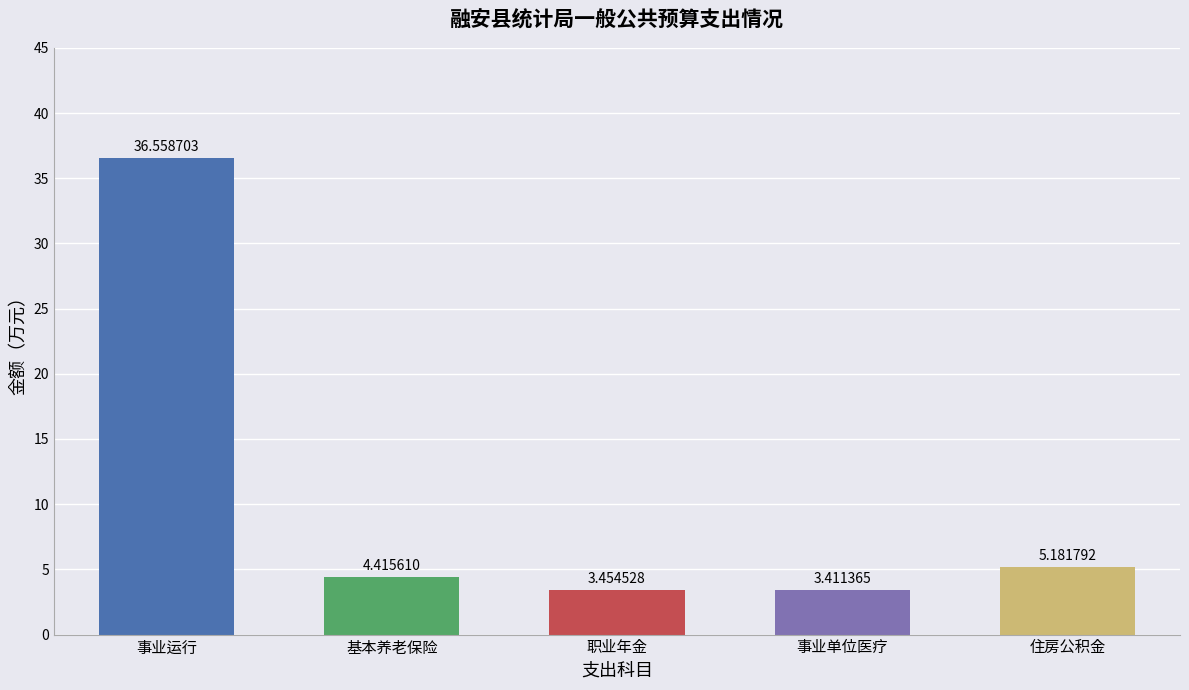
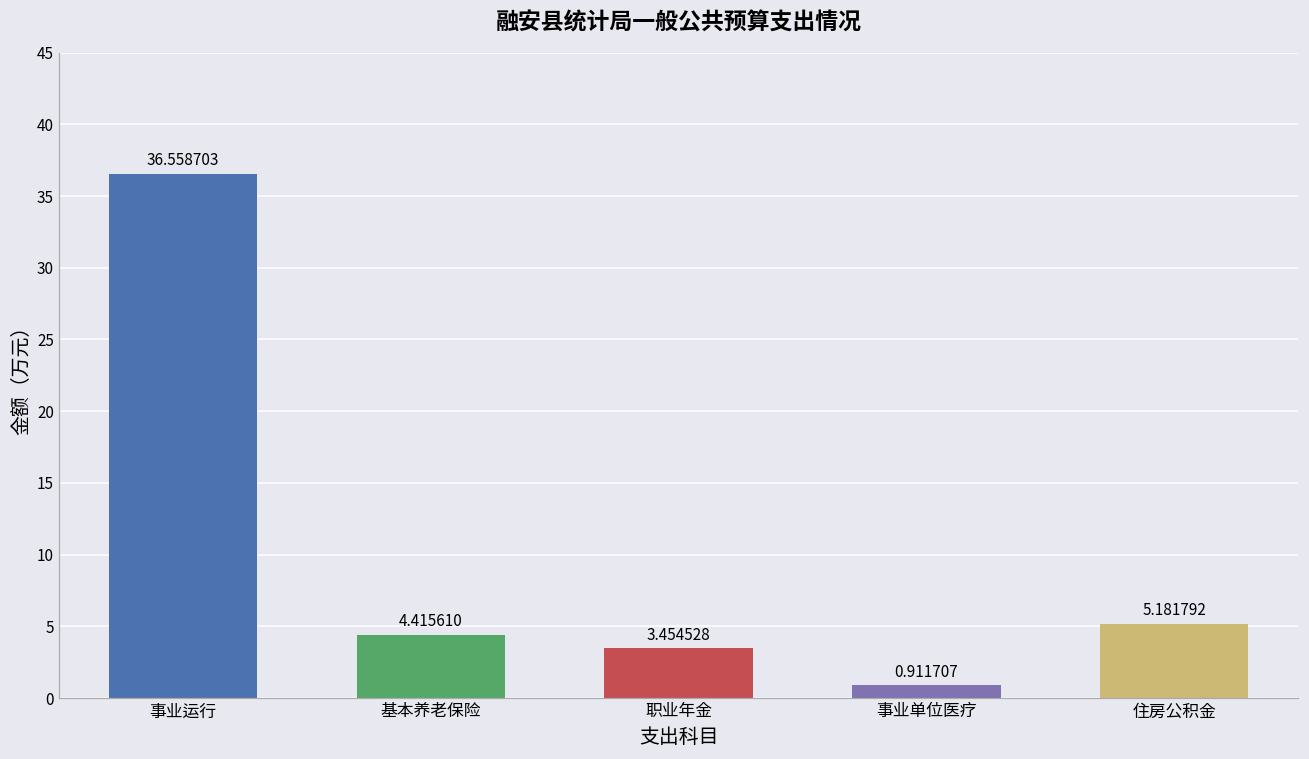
  {
    "事业运行": 36.558703,
    "基本养老保险": 4.415610,
    "职业年金": 3.454528,
-   "事业单位医疗": 3.411365,
+   "事业单位医疗": 0.911707,
    "住房公积金": 5.181792
  }
